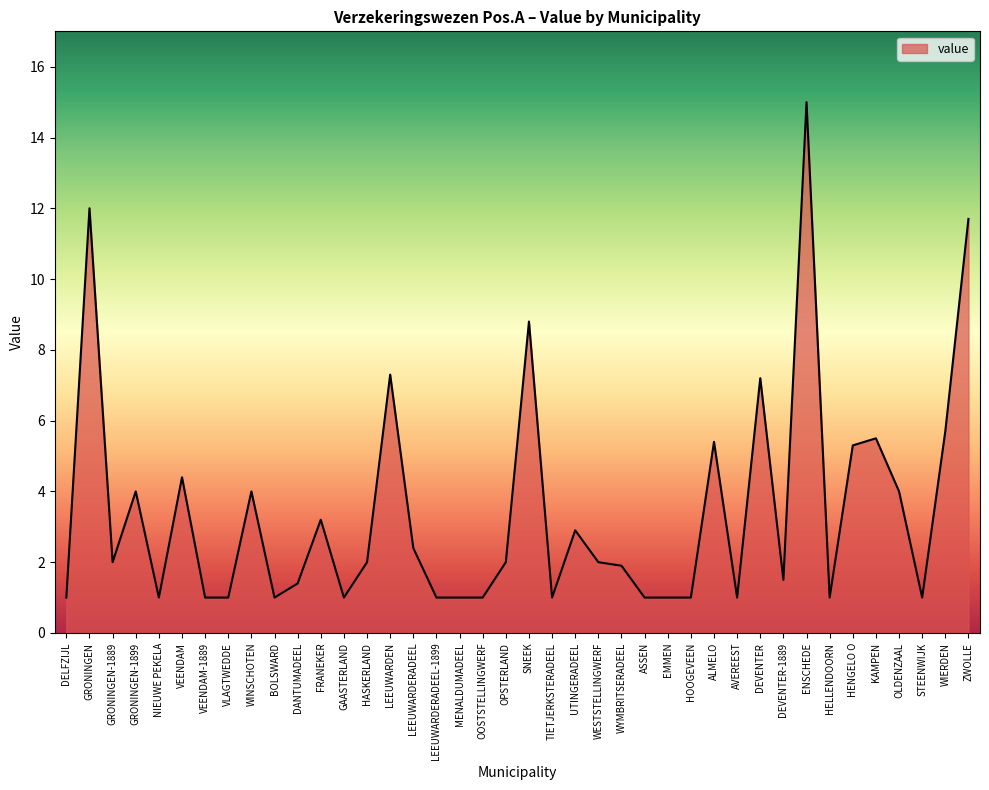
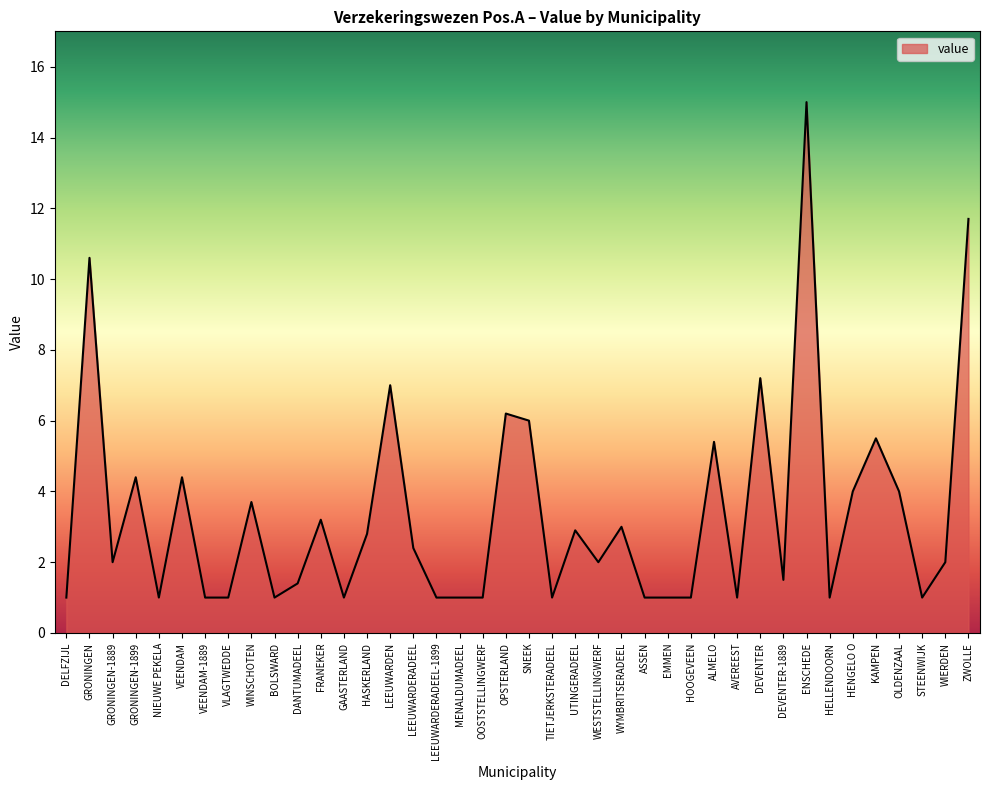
  {
    "DELFZIJL": 1.0,
-   "GRONINGEN": 12.0,
+   "GRONINGEN": 10.6,
    "GRONINGEN-1889": 2.0,
-   "GRONINGEN-1899": 4.0,
+   "GRONINGEN-1899": 4.4,
    "NIEUWE PEKELA": 1.0,
    "VEENDAM": 4.4,
    "VEENDAM-1889": 1.0,
    "VLAGTWEDDE": 1.0,
-   "WINSCHOTEN": 4.0,
+   "WINSCHOTEN": 3.7,
    "BOLSWARD": 1.0,
    "DANTUMADEEL": 1.4,
    "FRANEKER": 3.2,
    "GAASTERLAND": 1.0,
-   "HASKERLAND": 2.0,
-   "LEEUWARDEN": 7.3,
+   "HASKERLAND": 2.8,
+   "LEEUWARDEN": 7.0,
    "LEEUWARDERADEEL": 2.4,
    "LEEUWARDERADEEL-1899": 1.0,
    "MENALDUMADEEL": 1.0,
    "OOSTSTELLINGWERF": 1.0,
-   "OPSTERLAND": 2.0,
-   "SNEEK": 8.8,
+   "OPSTERLAND": 6.2,
+   "SNEEK": 6.0,
    "TIETJERKSTERADEEL": 1.0,
    "UTINGERADEEL": 2.9,
    "WESTSTELLINGWERF": 2.0,
-   "WYMBRITSERADEEL": 1.9,
+   "WYMBRITSERADEEL": 3.0,
    "ASSEN": 1.0,
    "EMMEN": 1.0,
    "HOOGEVEEN": 1.0,
    "ALMELO": 5.4,
    "AVEREEST": 1.0,
    "DEVENTER": 7.2,
    "DEVENTER-1889": 1.5,
    "ENSCHEDE": 15.0,
    "HELLENDOORN": 1.0,
-   "HENGELO O": 5.3,
+   "HENGELO O": 4.0,
    "KAMPEN": 5.5,
    "OLDENZAAL": 4.0,
    "STEENWIJK": 1.0,
-   "WIERDEN": 5.7,
+   "WIERDEN": 2.0,
    "ZWOLLE": 11.7
  }
